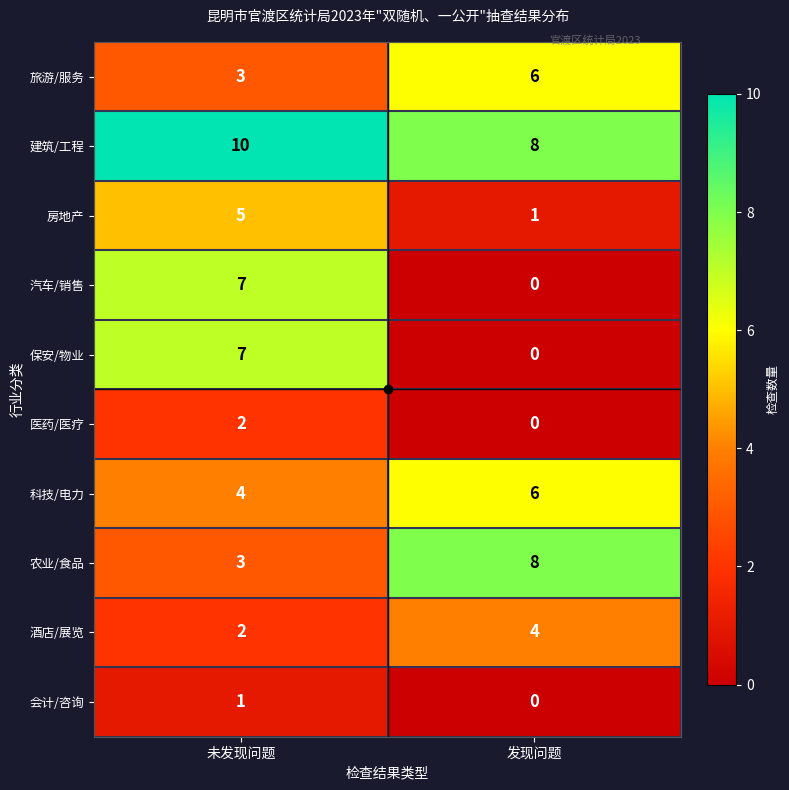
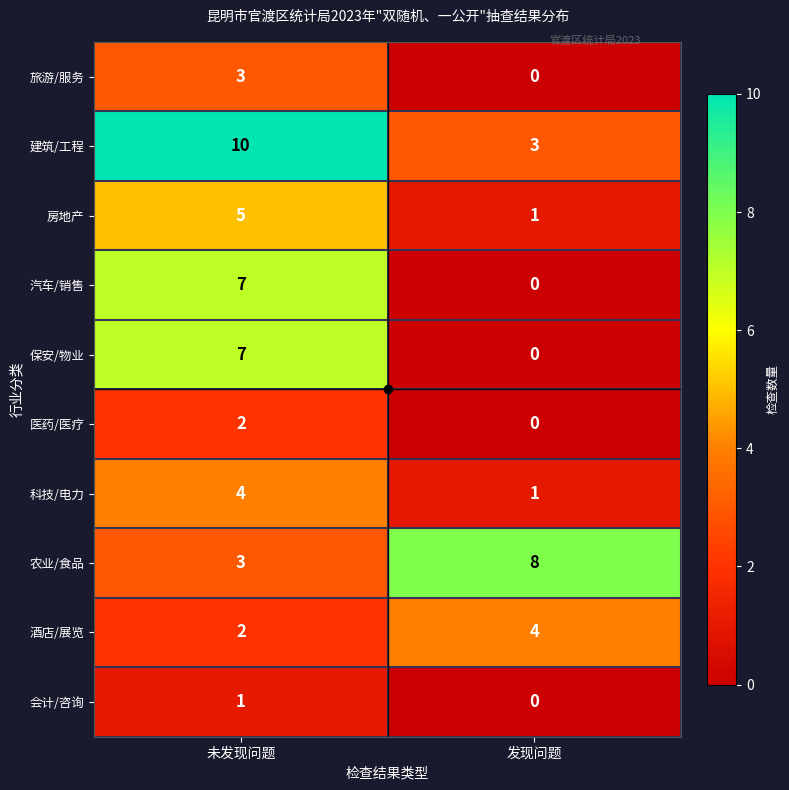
  {
    "旅游/服务": {
      "未发现问题": 3,
-     "发现问题": 6
+     "发现问题": 0
    },
    "建筑/工程": {
      "未发现问题": 10,
-     "发现问题": 8
+     "发现问题": 3
    },
    "房地产": {
      "未发现问题": 5,
      "发现问题": 1
    },
    "汽车/销售": {
      "未发现问题": 7,
      "发现问题": 0
    },
    "保安/物业": {
      "未发现问题": 7,
      "发现问题": 0
    },
    "医药/医疗": {
      "未发现问题": 2,
      "发现问题": 0
    },
    "科技/电力": {
      "未发现问题": 4,
-     "发现问题": 6
+     "发现问题": 1
    },
    "农业/食品": {
      "未发现问题": 3,
      "发现问题": 8
    },
    "酒店/展览": {
      "未发现问题": 2,
      "发现问题": 4
    },
    "会计/咨询": {
      "未发现问题": 1,
      "发现问题": 0
    }
  }
